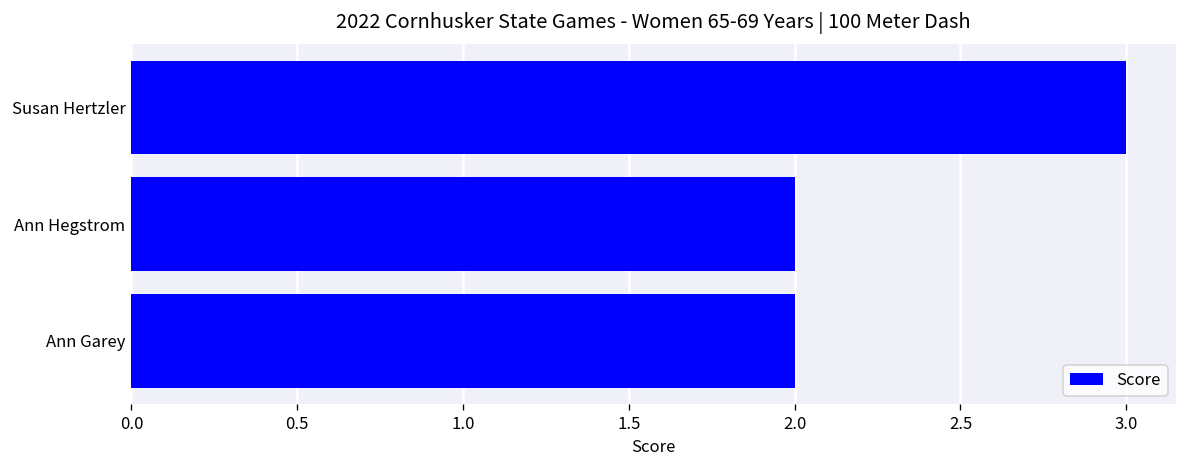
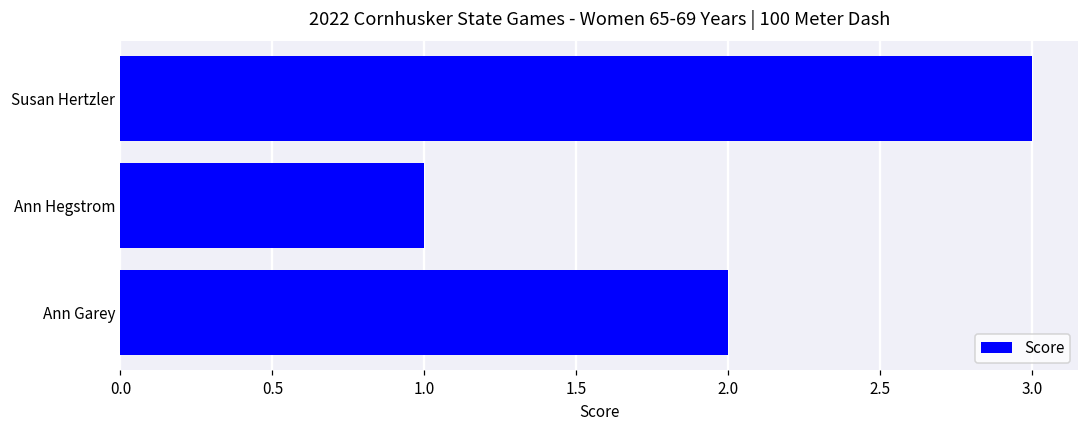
  {
    "Susan Hertzler": 3,
-   "Ann Hegstrom": 2,
+   "Ann Hegstrom": 1,
    "Ann Garey": 2
  }
